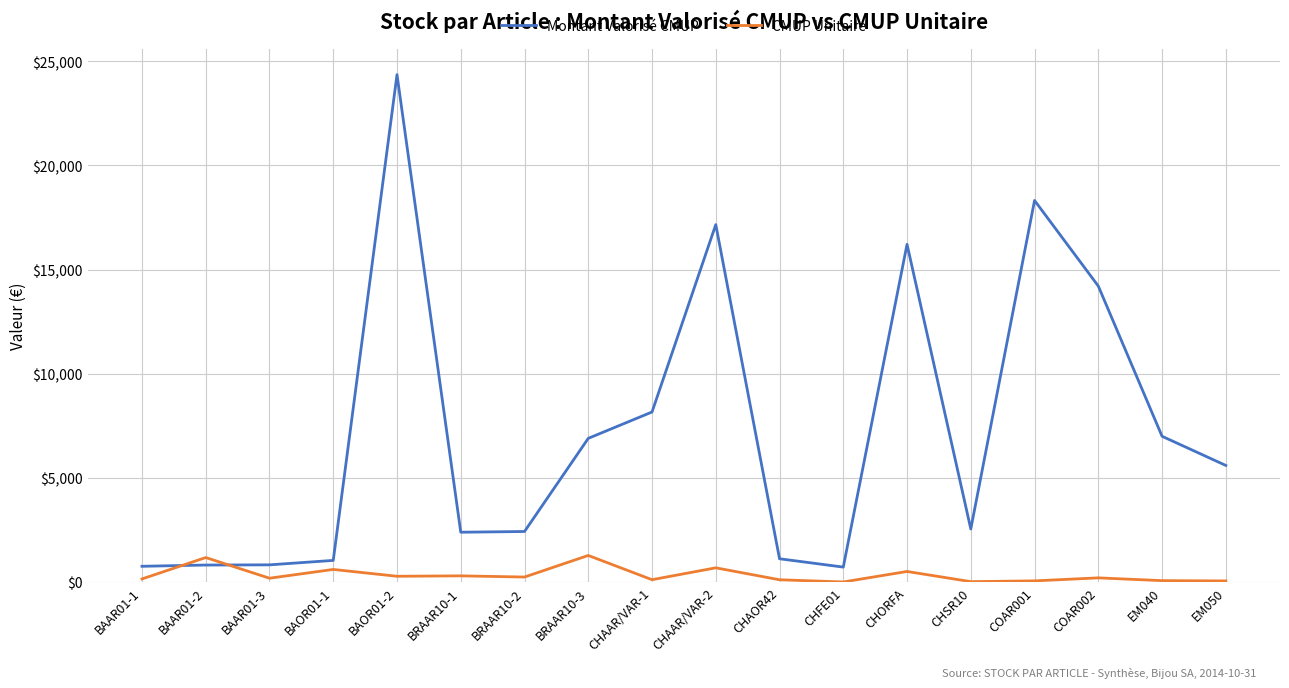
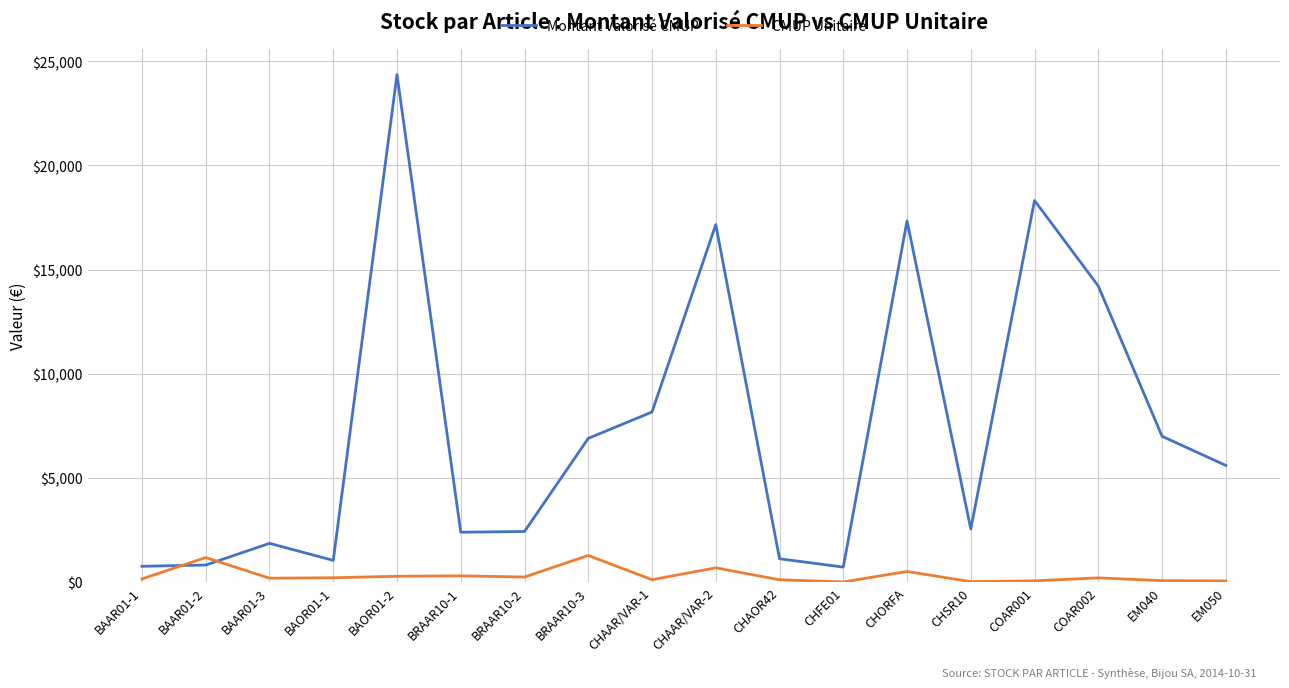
  {
    "Montant Valorisé CMUP": {
      "BAAR01-1": "$800",
      "BAAR01-2": "$800",
-     "BAAR01-3": "$800",
+     "BAAR01-3": "$1,900",
      "BAOR01-1": "$1,000",
      "BAOR01-2": "$24,400",
      "BRAAR10-1": "$2,400",
      "BRAAR10-2": "$2,400",
      "BRAAR10-3": "$6,900",
      "CHAAR/VAR-1": "$8,200",
      "CHAAR/VAR-2": "$17,200",
      "CHAOR42": "$1,100",
      "CHFE01": "$700",
-     "CHORFA": "$16,200",
+     "CHORFA": "$17,300",
      "CHSR10": "$2,500",
      "COAR001": "$18,300",
      "COAR002": "$14,200",
      "EM040": "$7,000",
      "EM050": "$5,600"
    },
    "CMUP Unitaire": {
      "BAAR01-1": "$200",
      "BAAR01-2": "$1,200",
      "BAAR01-3": "$200",
-     "BAOR01-1": "$600",
+     "BAOR01-1": "$200",
      "BAOR01-2": "$300",
      "BRAAR10-1": "$300",
      "BRAAR10-2": "$200",
      "BRAAR10-3": "$1,300",
      "CHAAR/VAR-1": "$100",
      "CHAAR/VAR-2": "$700",
      "CHAOR42": "$100",
      "CHFE01": "$0",
      "CHORFA": "$500",
      "CHSR10": "$0",
      "COAR001": "$100",
      "COAR002": "$200",
      "EM040": "$100",
      "EM050": "$100"
    }
  }
